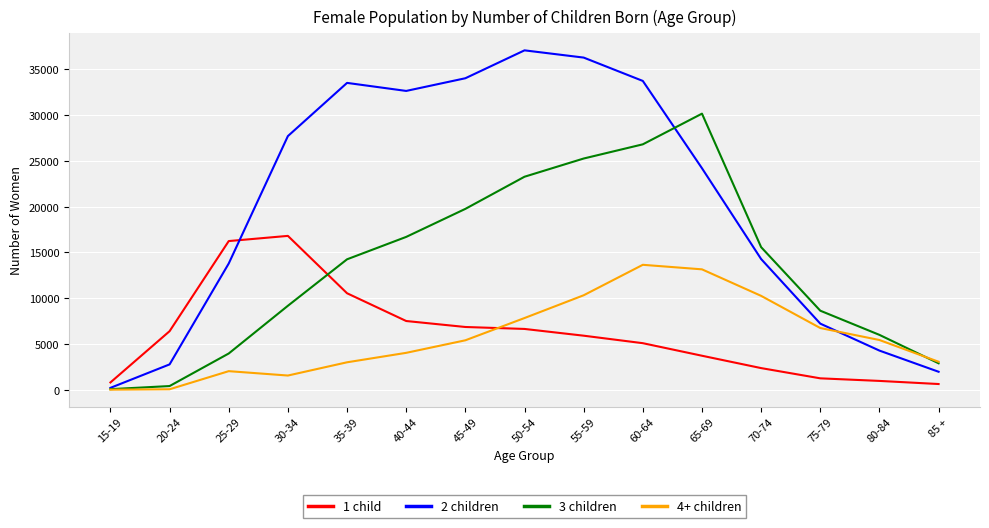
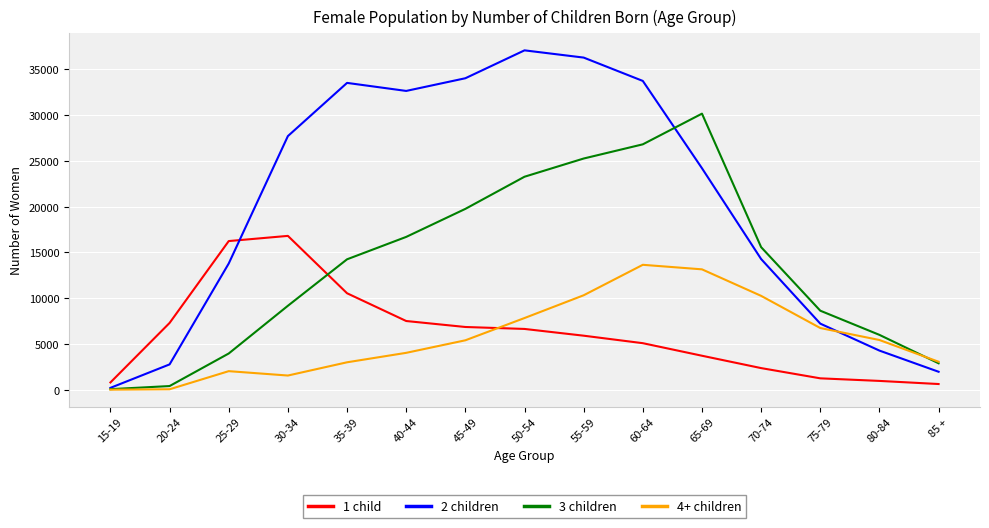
  {
    "1 child": {
      "15-19": 1000,
-     "20-24": 6000,
+     "20-24": 7000,
      "25-29": 16000,
      "30-34": 17000,
      "35-39": 11000,
      "40-44": 8000,
      "45-49": 7000,
      "50-54": 7000,
      "55-59": 6000,
      "60-64": 5000,
      "65-69": 4000,
      "70-74": 2000,
      "75-79": 1000,
      "80-84": 1000,
      "85 +": 1000
    },
    "2 children": {
      "20-24": 3000,
      "25-29": 14000,
      "30-34": 28000,
      "35-39": 34000,
      "40-44": 33000,
      "45-49": 34000,
      "50-54": 37000,
      "55-59": 36000,
      "60-64": 34000,
      "65-69": 24000,
      "70-74": 14000,
      "75-79": 7000,
      "80-84": 4000,
      "85 +": 2000
    },
    "3 children": {
      "20-24": 0,
      "25-29": 4000,
      "30-34": 9000,
      "35-39": 14000,
      "40-44": 17000,
      "45-49": 20000,
      "50-54": 23000,
      "55-59": 25000,
      "60-64": 27000,
      "65-69": 30000,
      "70-74": 16000,
      "75-79": 9000,
      "80-84": 6000
    },
    "4+ children": {
      "20-24": 0,
      "25-29": 2000,
      "30-34": 2000,
      "35-39": 3000,
      "40-44": 4000,
      "45-49": 5000,
      "50-54": 8000,
      "55-59": 10000,
      "60-64": 14000,
      "65-69": 13000,
      "70-74": 10000,
      "75-79": 7000,
      "80-84": 5000
    }
  }
